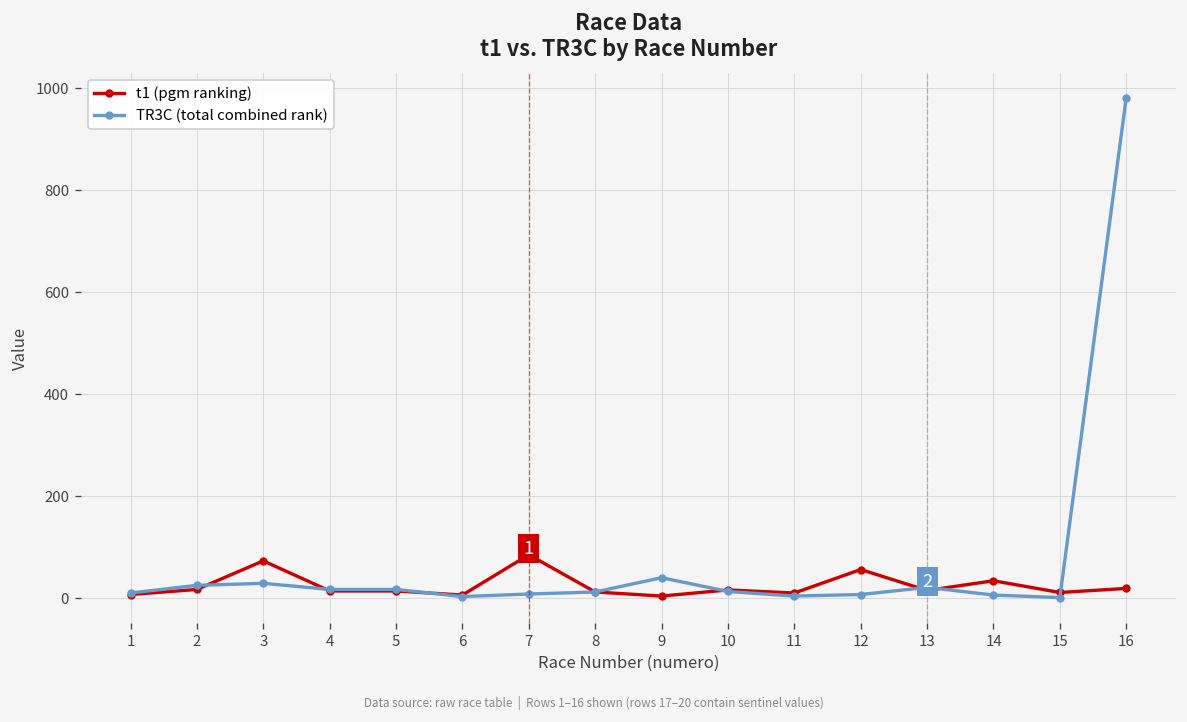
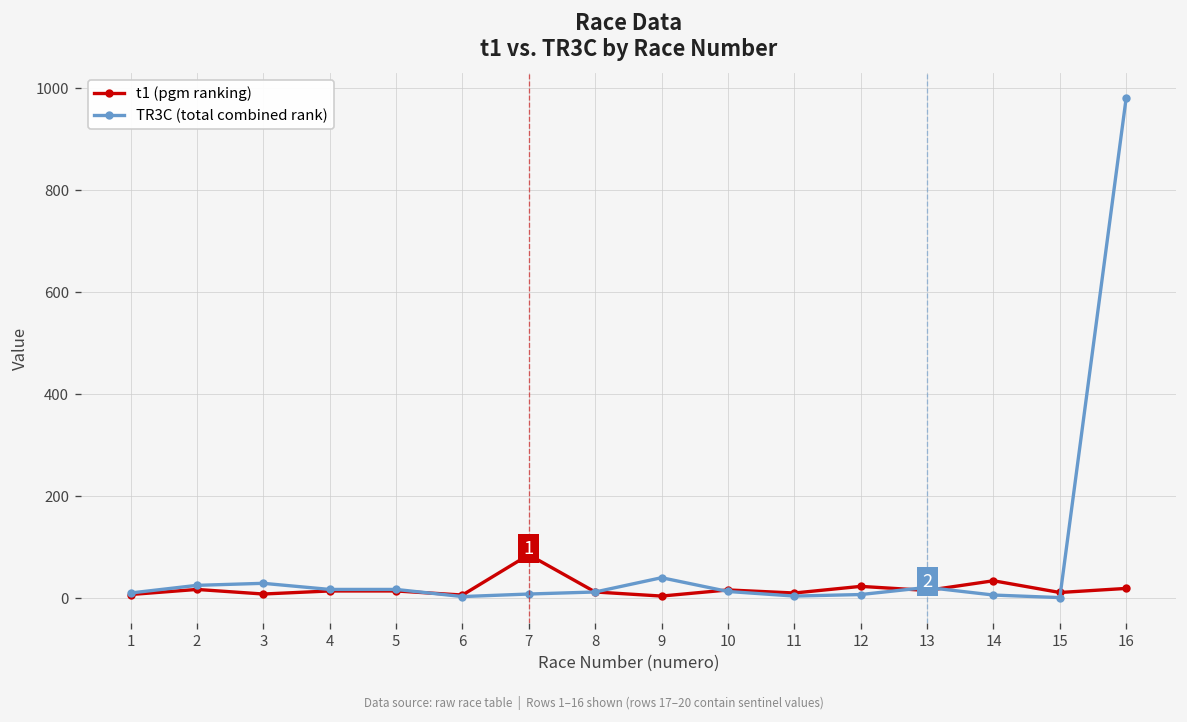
  {
    "t1 (pgm ranking)": {
      "2": 20,
-     "3": 70,
+     "3": 10,
      "9": 0,
      "11": 10,
-     "12": 60,
+     "12": 20,
      "14": 30,
      "15": 10,
      "16": 20
    },
    "TR3C (total combined rank)": {
      "2": 30,
      "3": 30,
      "7": 10,
      "9": 40,
      "11": 0,
      "12": 10,
      "14": 10,
      "15": 0,
      "16": 980
    }
  }
